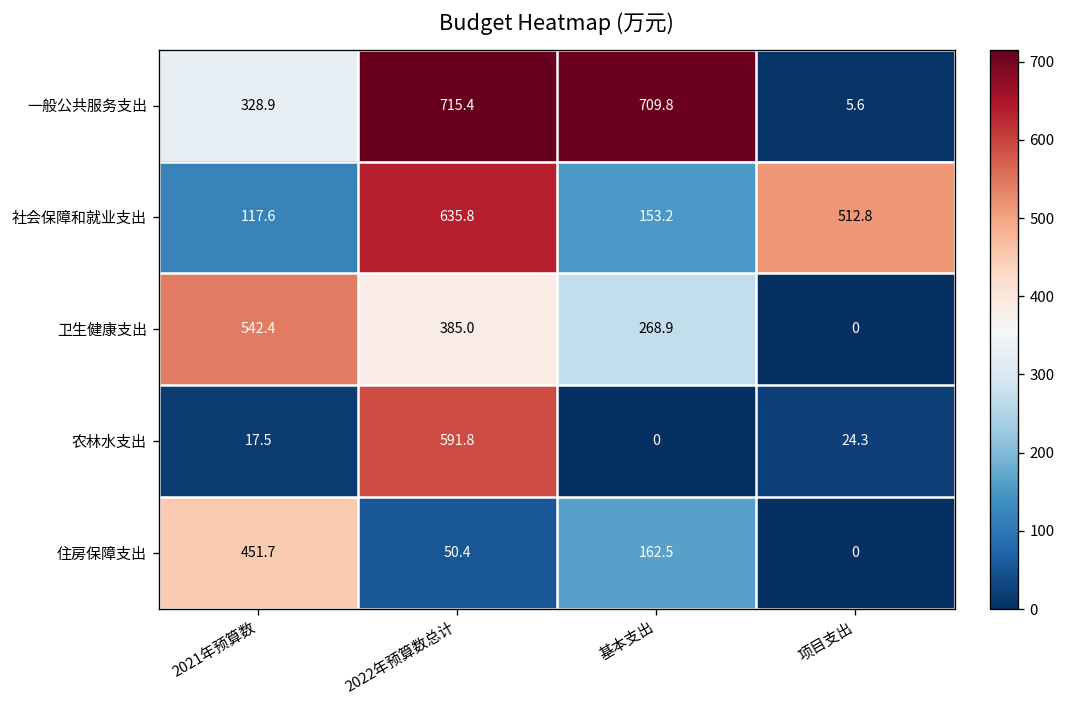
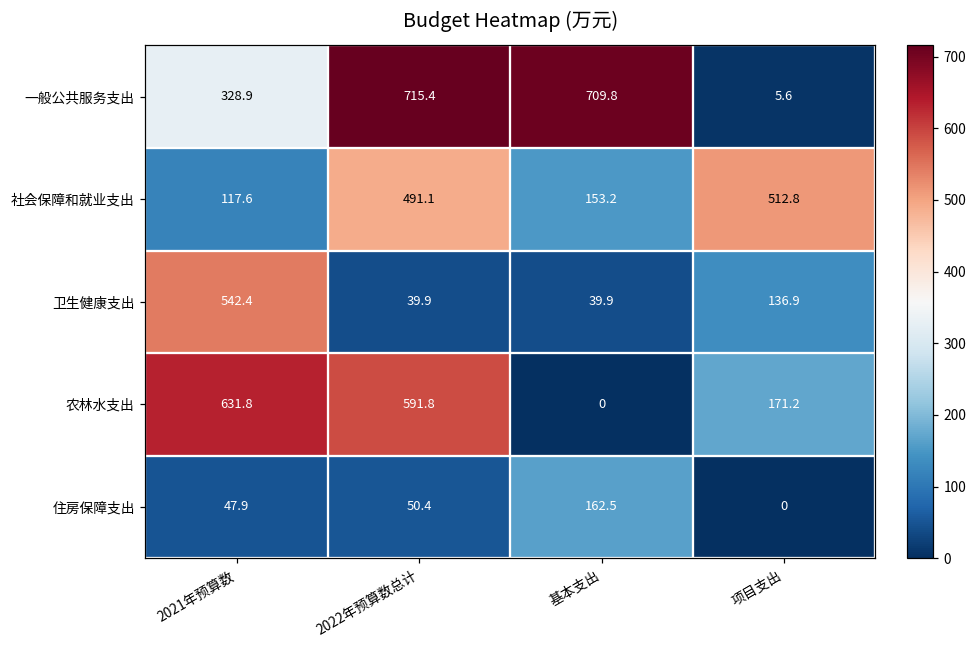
  {
    "一般公共服务支出": {
      "2021年预算数": 328.9,
      "2022年预算数总计": 715.4,
      "基本支出": 709.8,
      "项目支出": 5.6
    },
    "社会保障和就业支出": {
      "2021年预算数": 117.6,
-     "2022年预算数总计": 635.8,
+     "2022年预算数总计": 491.1,
      "基本支出": 153.2,
      "项目支出": 512.8
    },
    "卫生健康支出": {
      "2021年预算数": 542.4,
-     "2022年预算数总计": 385.0,
-     "基本支出": 268.9,
-     "项目支出": 0
+     "2022年预算数总计": 39.9,
+     "基本支出": 39.9,
+     "项目支出": 136.9
    },
    "农林水支出": {
-     "2021年预算数": 17.5,
+     "2021年预算数": 631.8,
      "2022年预算数总计": 591.8,
      "基本支出": 0,
-     "项目支出": 24.3
+     "项目支出": 171.2
    },
    "住房保障支出": {
-     "2021年预算数": 451.7,
+     "2021年预算数": 47.9,
      "2022年预算数总计": 50.4,
      "基本支出": 162.5,
      "项目支出": 0
    }
  }
